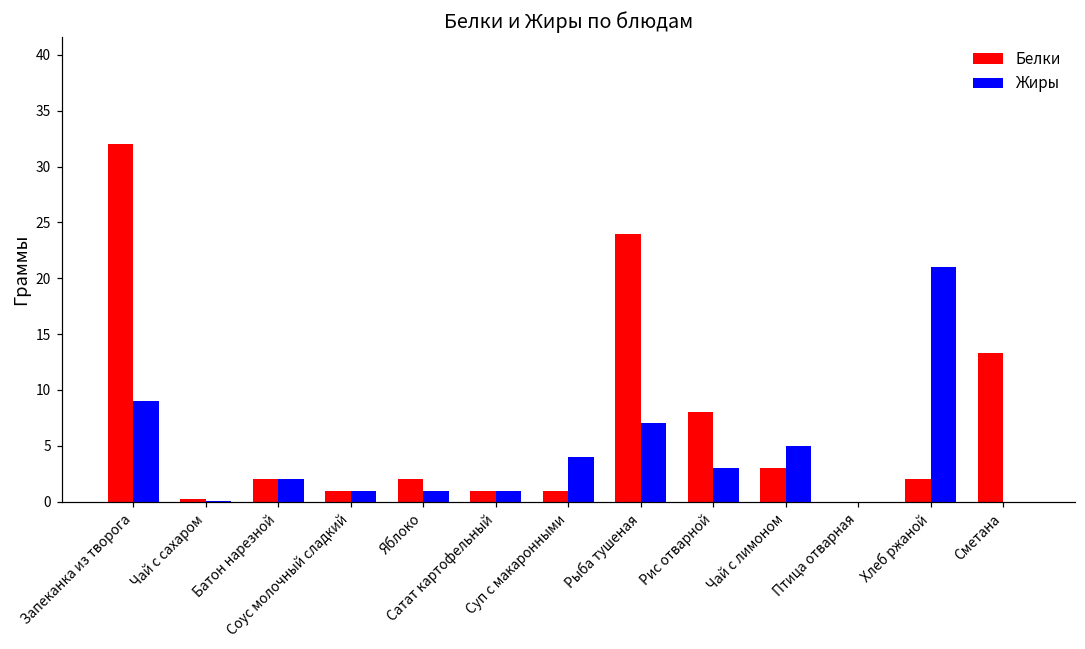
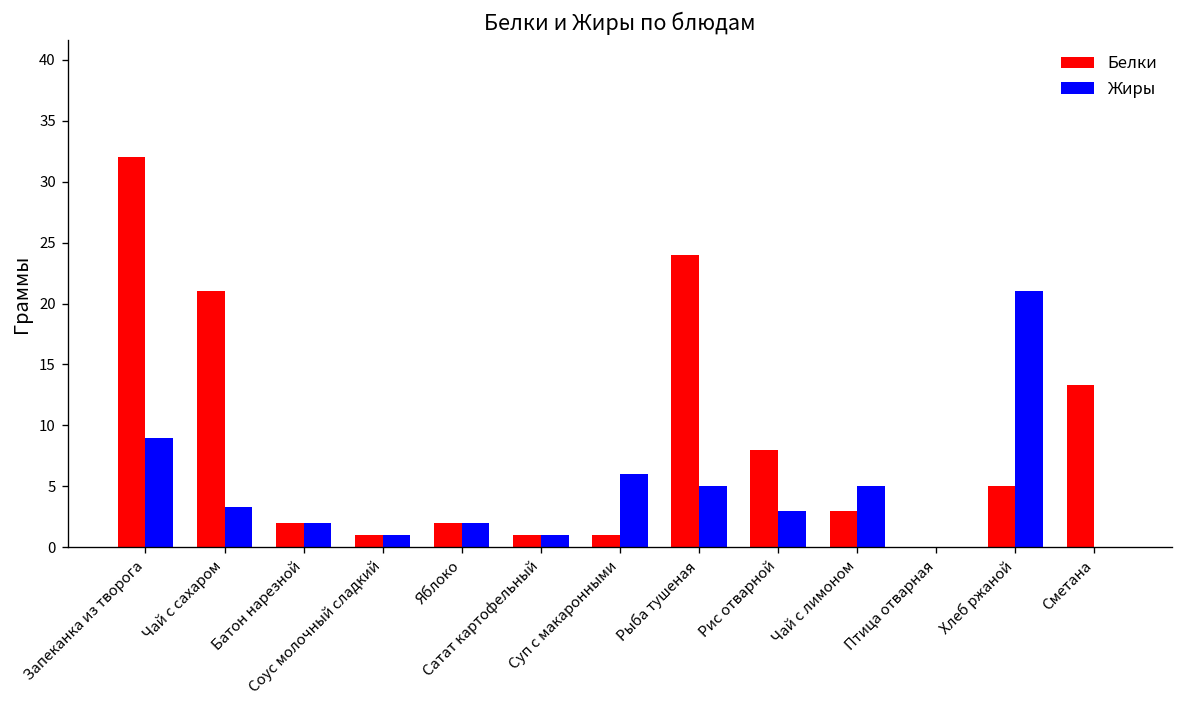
  {
    "Белки": {
      "Запеканка из творога": 32.0,
-     "Чай с сахаром": 0.2,
+     "Чай с сахаром": 21.0,
      "Батон нарезной": 2.0,
      "Соус молочный сладкий": 1.0,
      "Яблоко": 2.0,
      "Сатат картофельный": 1.0,
      "Суп с макаронными": 1.0,
      "Рыба тушеная": 24.0,
      "Рис отварной": 8.0,
      "Чай с лимоном": 3.0,
      "Птица отварная": 0.0,
-     "Хлеб ржаной": 2,
+     "Хлеб ржаной": 5,
      "Сметана": 13.3
    },
    "Жиры": {
      "Запеканка из творога": 9.0,
-     "Чай с сахаром": 0.1,
+     "Чай с сахаром": 3.3,
      "Батон нарезной": 2.0,
      "Соус молочный сладкий": 1.0,
-     "Яблоко": 1,
+     "Яблоко": 2,
      "Сатат картофельный": 1.0,
-     "Суп с макаронными": 4,
-     "Рыба тушеная": 7,
+     "Суп с макаронными": 6,
+     "Рыба тушеная": 5,
      "Рис отварной": 3.0,
      "Чай с лимоном": 5.0,
      "Птица отварная": 0.0,
      "Хлеб ржаной": 21.0,
      "Сметана": 0.0
    }
  }
